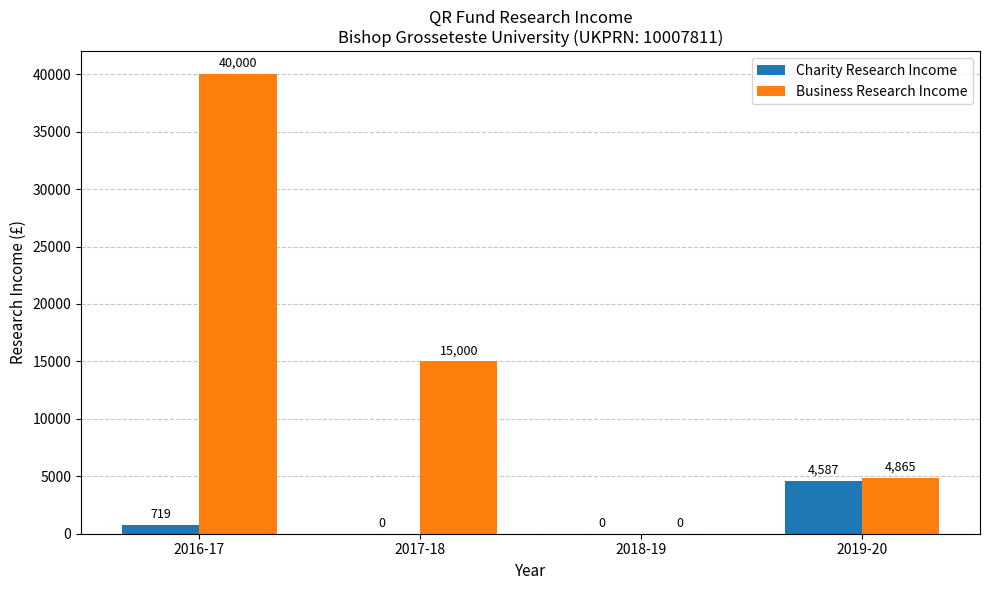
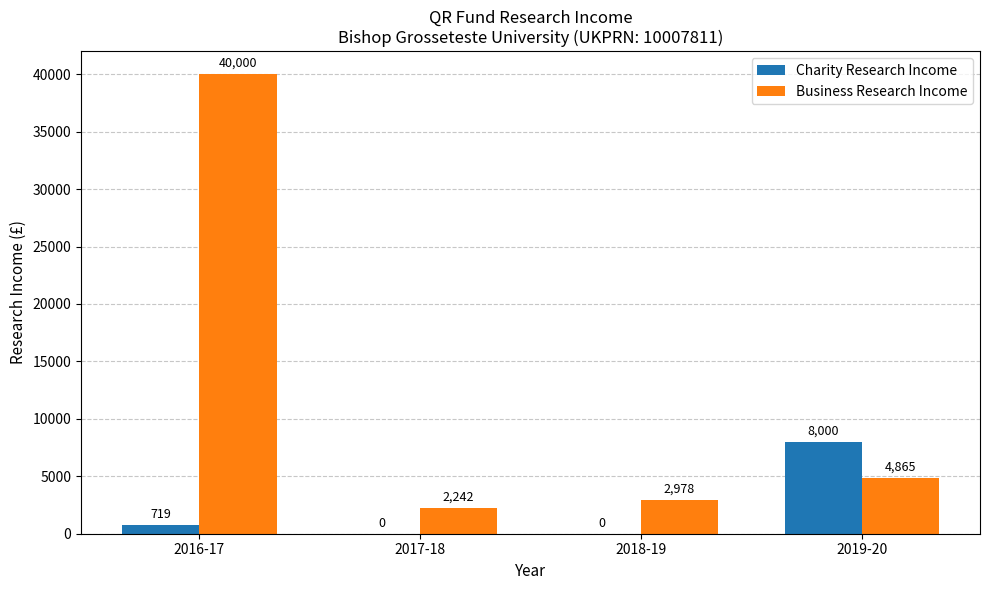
  {
    "Charity Research Income": {
      "2016-17": "719",
      "2017-18": "0",
      "2018-19": "0",
-     "2019-20": "4,587"
+     "2019-20": "8,000"
    },
    "Business Research Income": {
      "2016-17": "40,000",
-     "2017-18": "15,000",
-     "2018-19": "0",
+     "2017-18": "2,242",
+     "2018-19": "2,978",
      "2019-20": "4,865"
    }
  }
